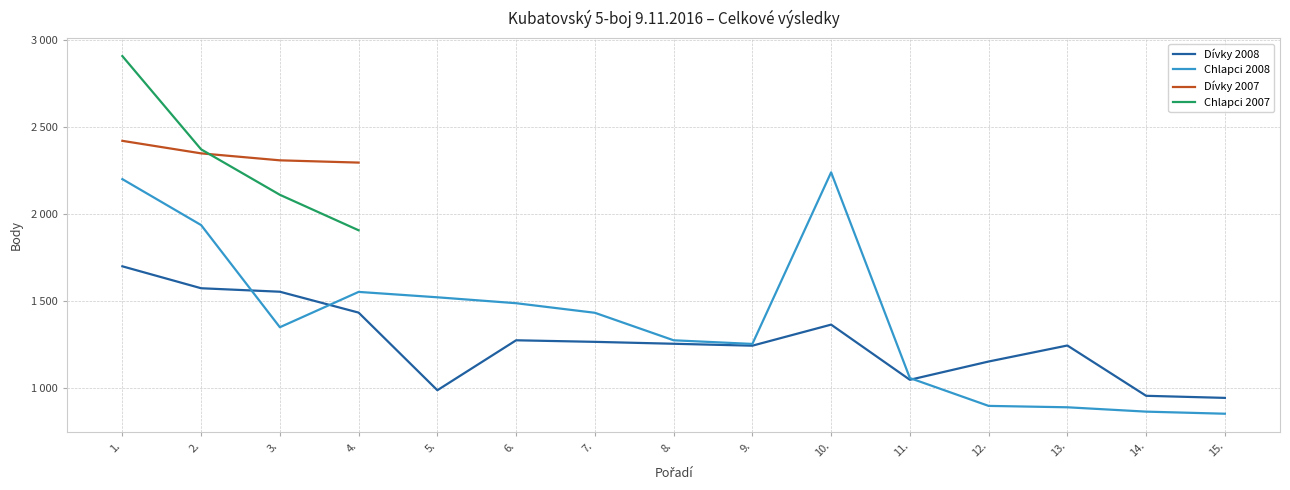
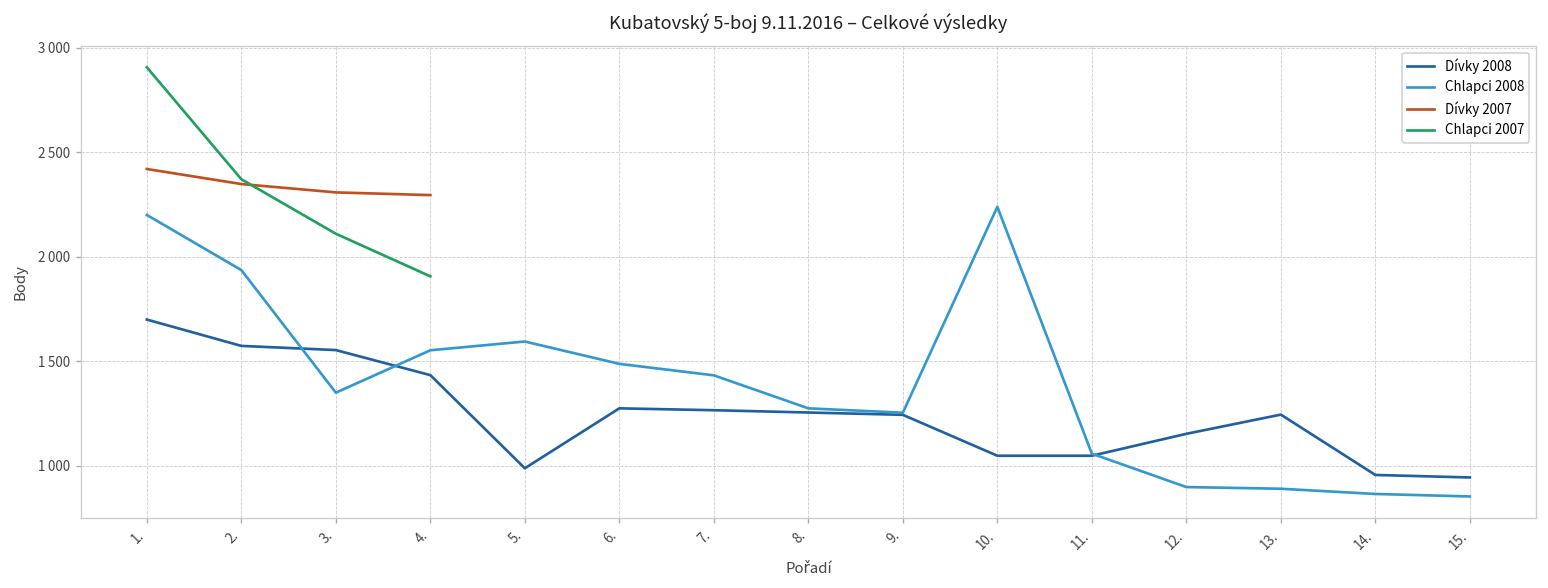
  {
    "Dívky 2008": {
      "1.": 1700,
      "2.": 1570,
      "3.": 1550,
      "4.": 1430,
      "5.": 990,
      "6.": 1270,
      "7.": 1270,
      "8.": 1250,
-     "10.": 1360,
+     "10.": 1050,
      "12.": 1150,
      "13.": 1240,
      "14.": 960,
      "15.": 940
    },
    "Chlapci 2008": {
      "1.": 2200,
      "2.": 1940,
      "3.": 1350,
      "4.": 1550,
-     "5.": 1520,
+     "5.": 1590,
      "6.": 1490,
      "7.": 1430,
      "8.": 1270,
      "10.": 2240,
      "12.": 900,
      "13.": 890,
      "14.": 860,
      "15.": 850
    },
    "Dívky 2007": {
      "1.": 2420,
      "2.": 2350,
      "3.": 2310,
      "4.": 2300
    },
    "Chlapci 2007": {
      "1.": 2910,
      "2.": 2370,
      "3.": 2110,
      "4.": 1910
    }
  }
